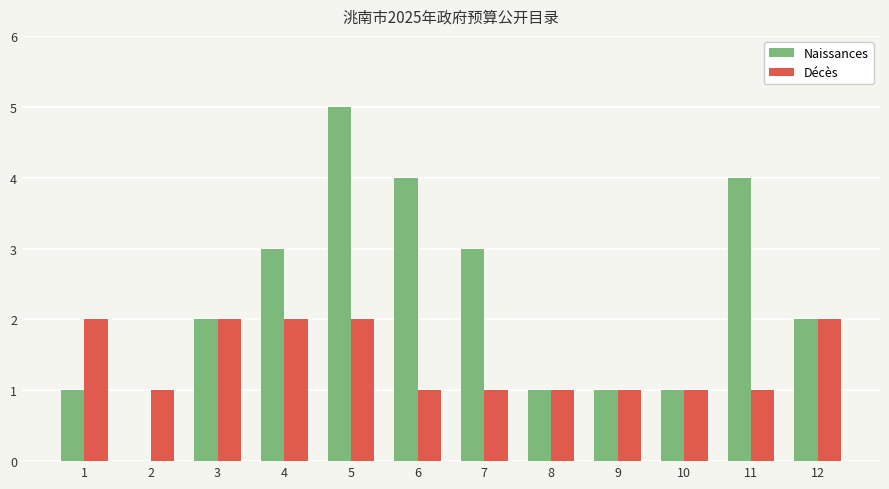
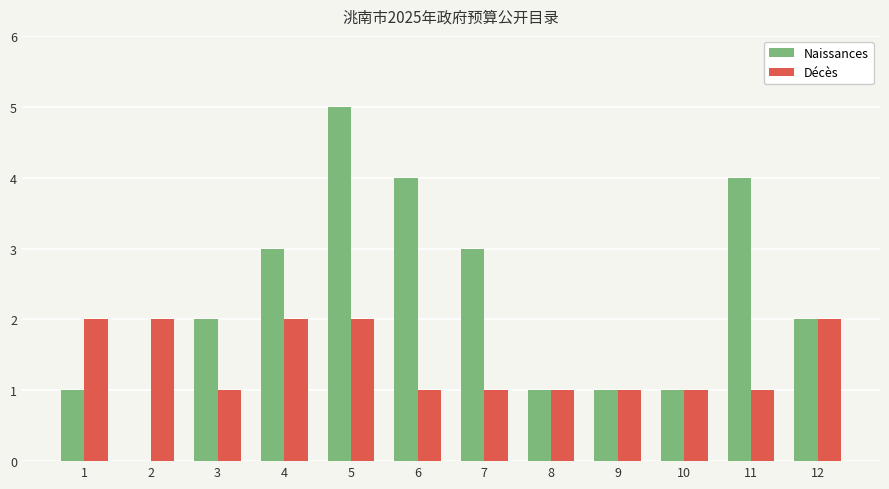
  {
    "Naissances": {
      "1": 1,
      "2": 0,
      "3": 2,
      "4": 3,
      "5": 5,
      "6": 4,
      "7": 3,
      "8": 1,
      "9": 1,
      "10": 1,
      "11": 4,
      "12": 2
    },
    "Décès": {
      "1": 2,
-     "2": 1,
-     "3": 2,
+     "2": 2,
+     "3": 1,
      "4": 2,
      "5": 2,
      "6": 1,
      "7": 1,
      "8": 1,
      "9": 1,
      "10": 1,
      "11": 1,
      "12": 2
    }
  }
